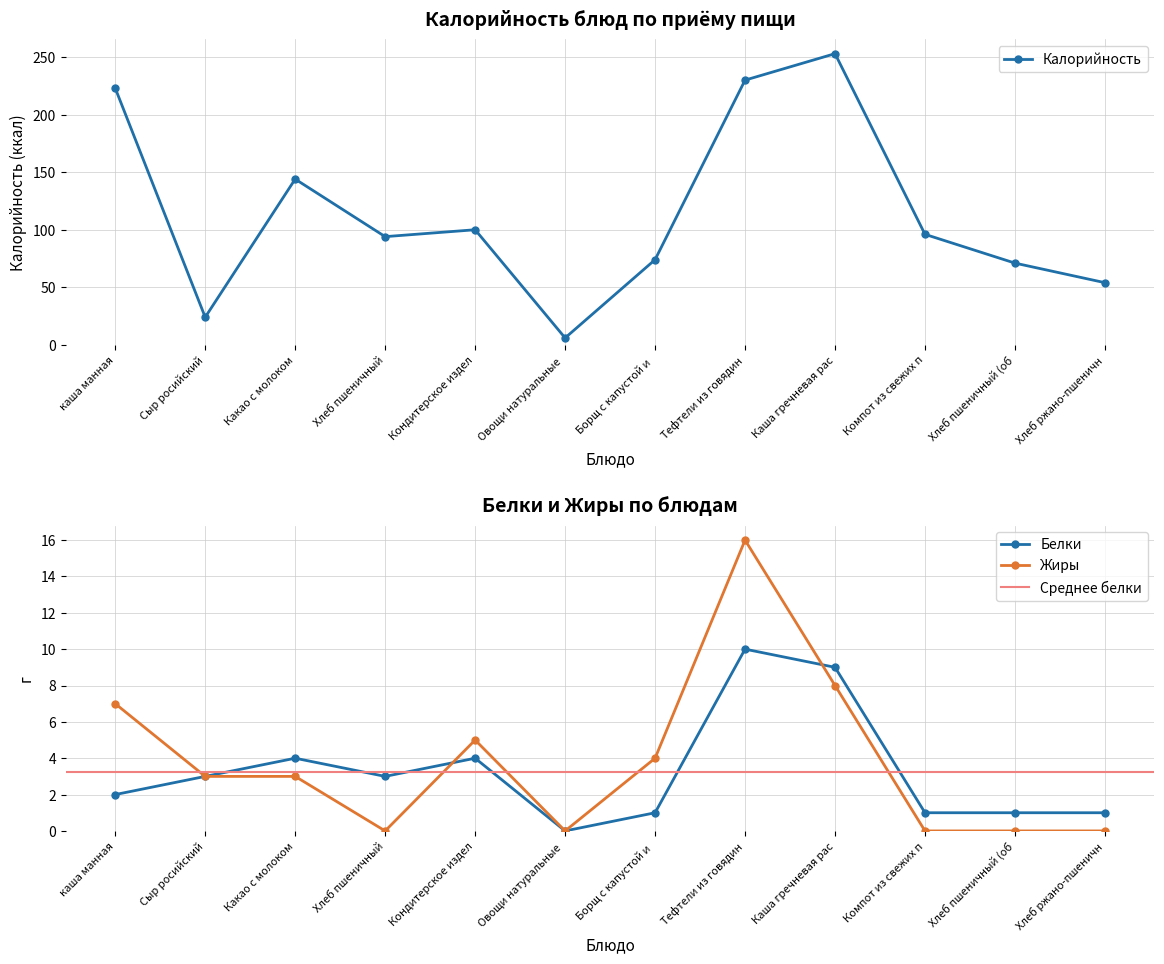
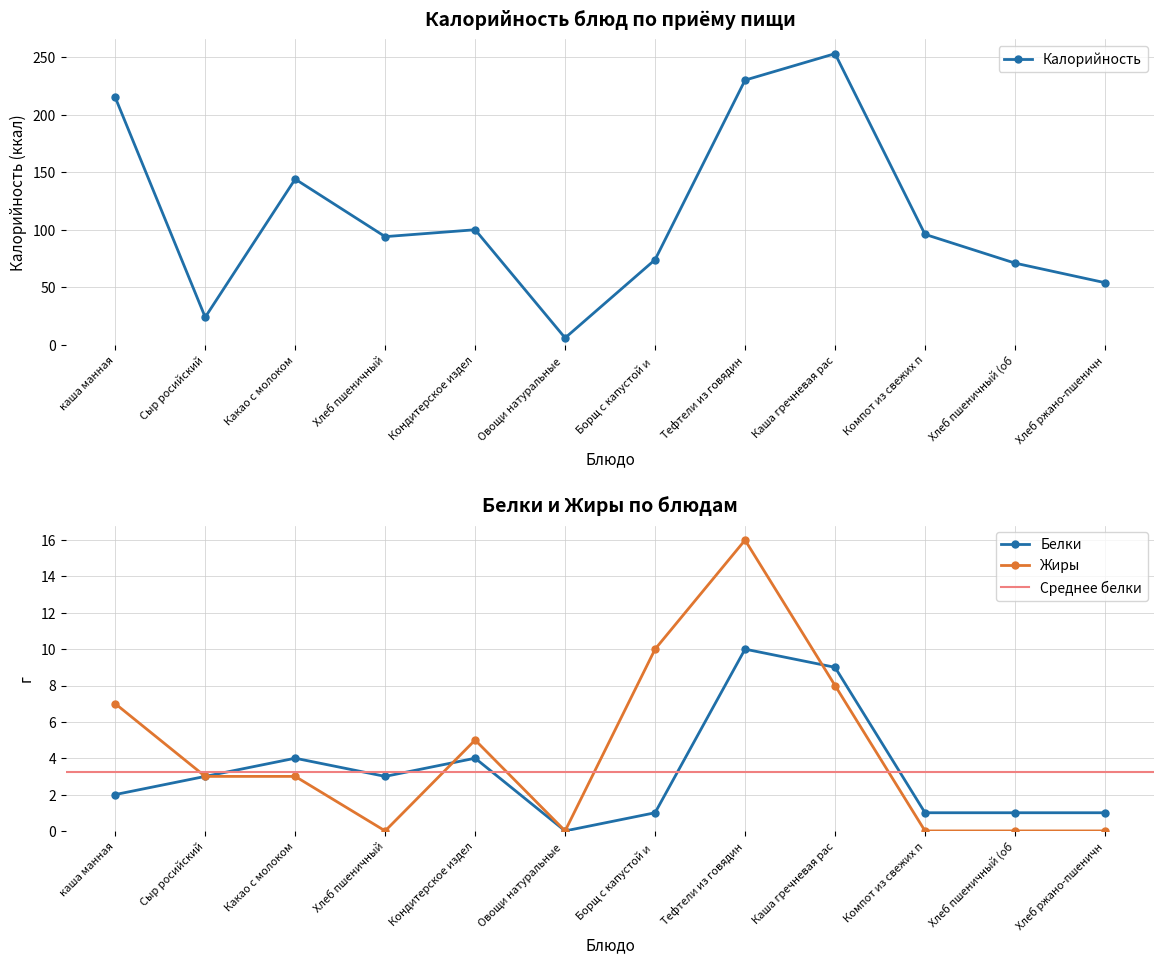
  {
    "Калорийность блюд по приёму пищи": {
-     "каша манная": 223,
+     "каша манная": 215,
      "Сыр росийский": 24,
      "Какао с молоком": 144,
      "Хлеб пшеничный": 94,
      "Кондитерское издел": 100,
      "Овощи натуральные": 6,
      "Борщ с капустой и": 74,
      "Тефтели из говядин": 230,
      "Каша гречневая рас": 253,
      "Компот из свежих п": 96,
      "Хлеб пшеничный (об": 71,
      "Хлеб ржано-пшеничн": 54
    },
    "Белки и Жиры по блюдам": {
      "Белки": {
        "каша манная": 2,
        "Какао с молоком": 4,
        "Хлеб пшеничный": 3,
        "Кондитерское издел": 4,
        "Борщ с капустой и": 1,
        "Тефтели из говядин": 10,
        "Каша гречневая рас": 9,
        "Компот из свежих п": 1,
        "Хлеб пшеничный (об": 1,
        "Хлеб ржано-пшеничн": 1
      },
      "Жиры": {
        "каша манная": 7,
        "Какао с молоком": 3,
        "Хлеб пшеничный": 0,
        "Кондитерское издел": 5,
-       "Борщ с капустой и": 4,
+       "Борщ с капустой и": 10,
        "Тефтели из говядин": 16,
        "Каша гречневая рас": 8,
        "Компот из свежих п": 0,
        "Хлеб пшеничный (об": 0,
        "Хлеб ржано-пшеничн": 0
      }
    }
  }
